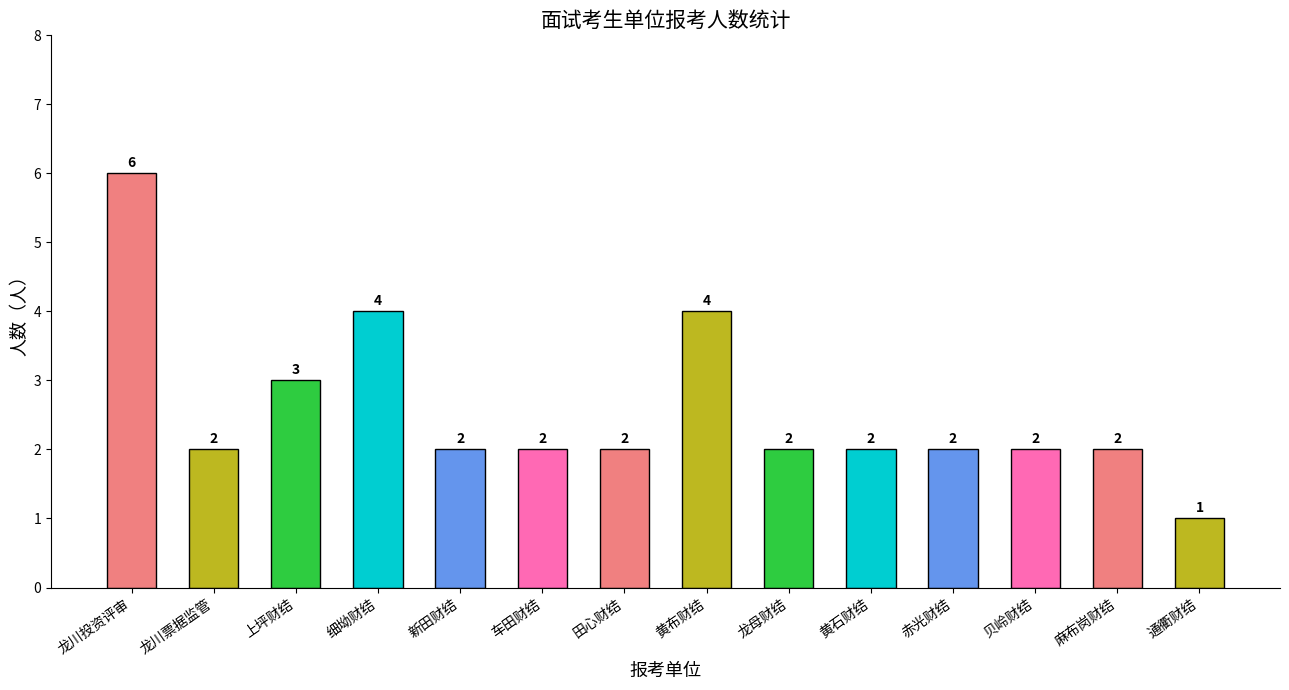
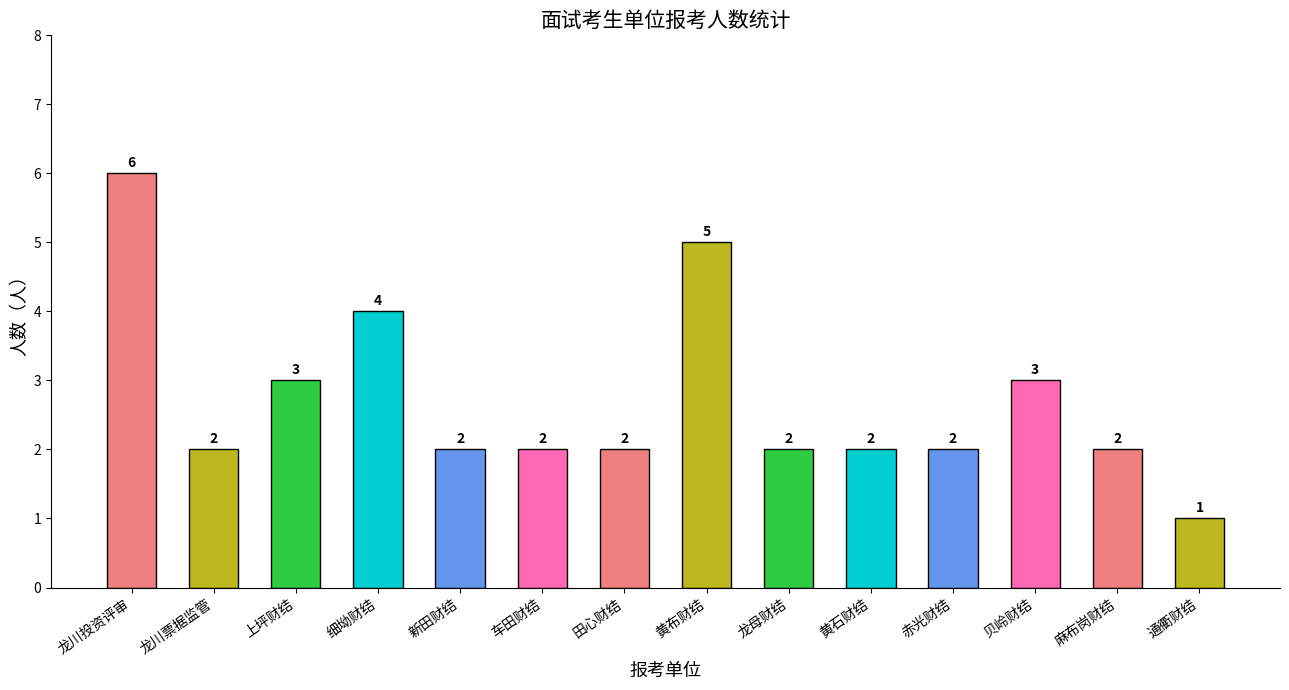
  {
    "龙川投资评审": 6,
    "龙川票据监管": 2,
    "上坪财结": 3,
    "细坳财结": 4,
    "新田财结": 2,
    "车田财结": 2,
    "田心财结": 2,
-   "黄布财结": 4,
+   "黄布财结": 5,
    "龙母财结": 2,
    "黄石财结": 2,
    "赤光财结": 2,
-   "贝岭财结": 2,
+   "贝岭财结": 3,
    "麻布岗财结": 2,
    "通衢财结": 1
  }
